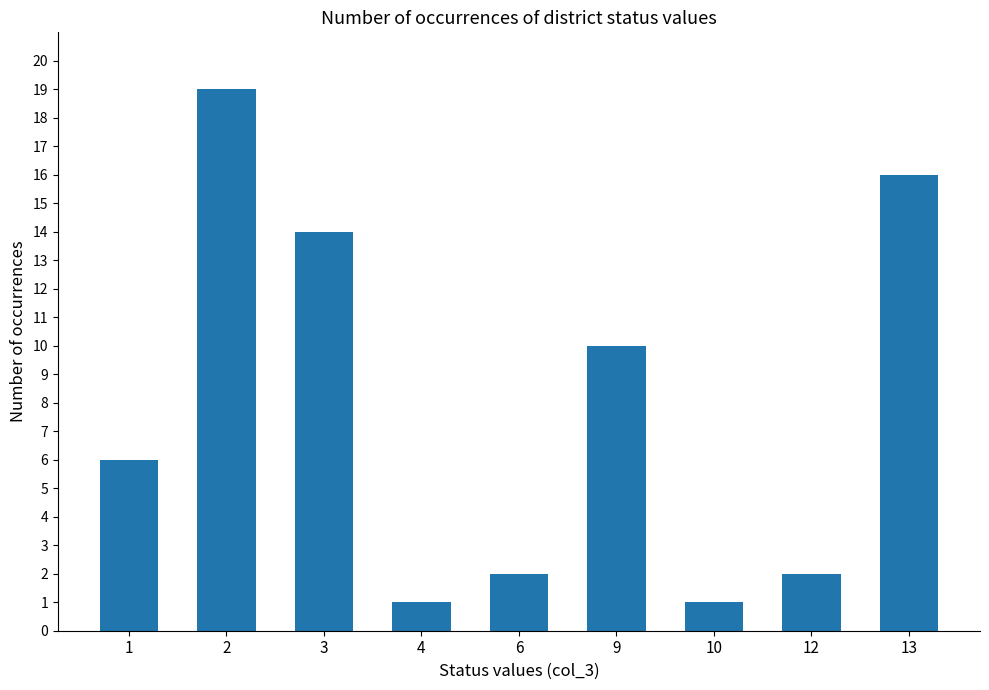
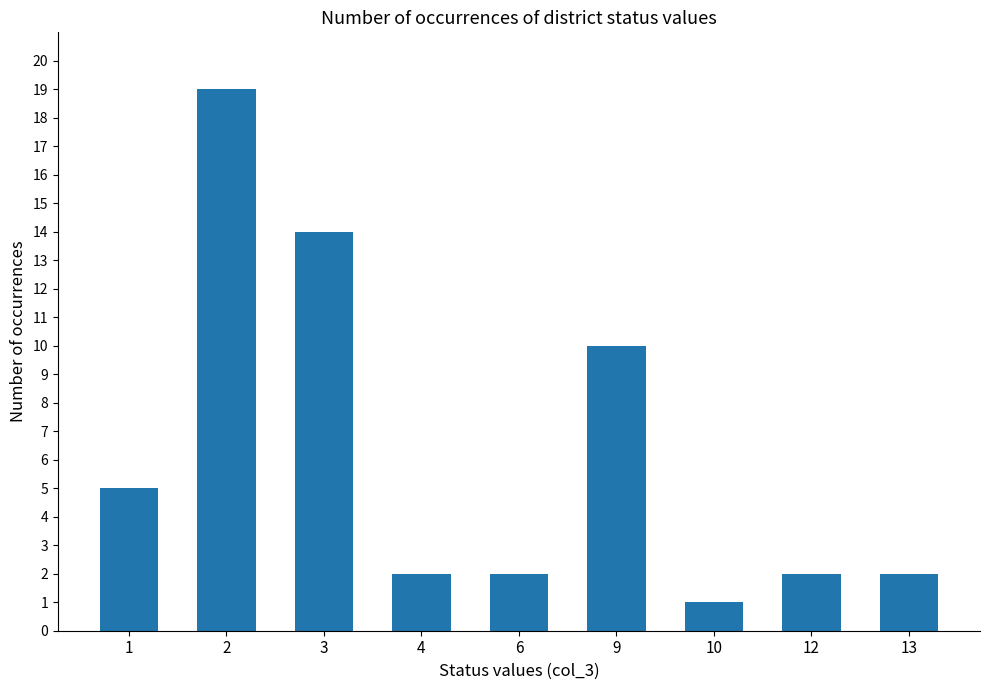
  {
-   "1": 6,
+   "1": 5,
    "2": 19,
    "3": 14,
-   "4": 1,
+   "4": 2,
    "6": 2,
    "9": 10,
    "10": 1,
    "12": 2,
-   "13": 16
+   "13": 2
  }
